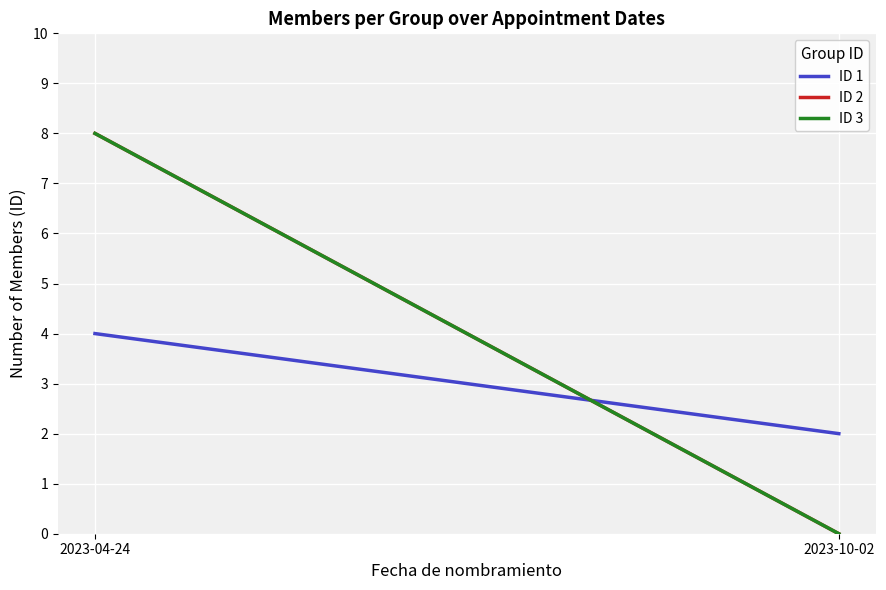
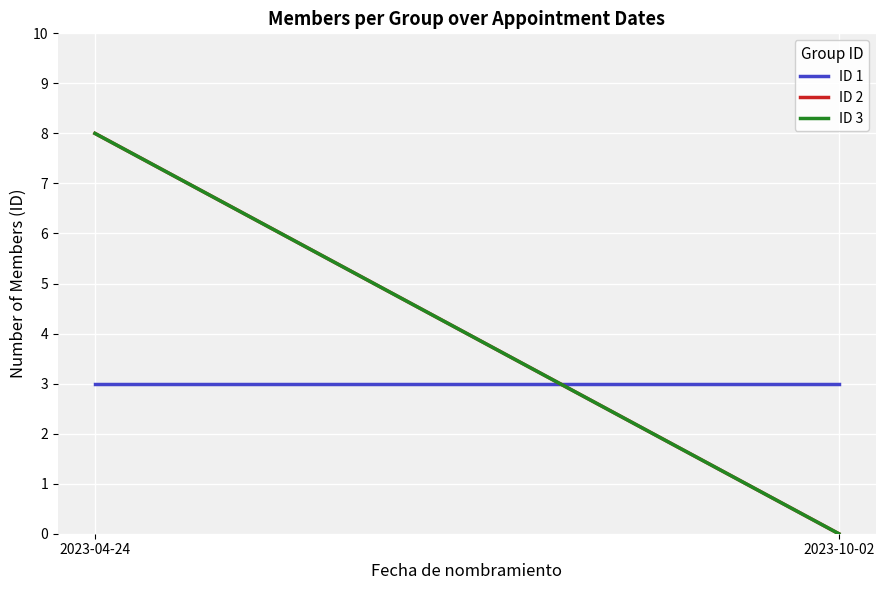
  {
    "ID 1": {
-     "2023-04-24": 4,
-     "2023-10-02": 2
+     "2023-04-24": 3,
+     "2023-10-02": 3
    },
    "ID 3": {
      "2023-04-24": 8,
      "2023-10-02": 0
    }
  }
